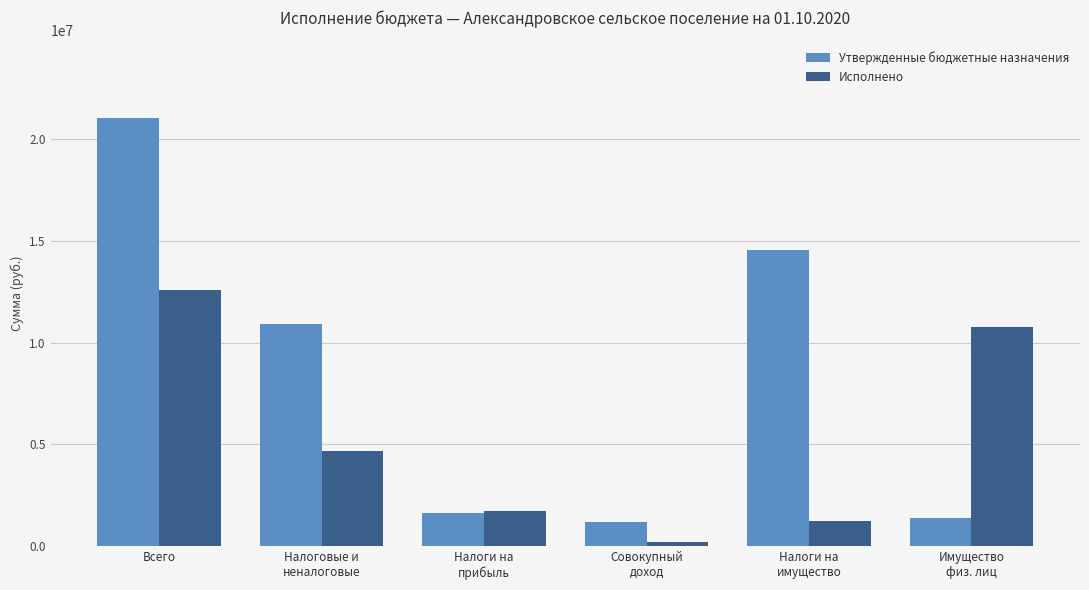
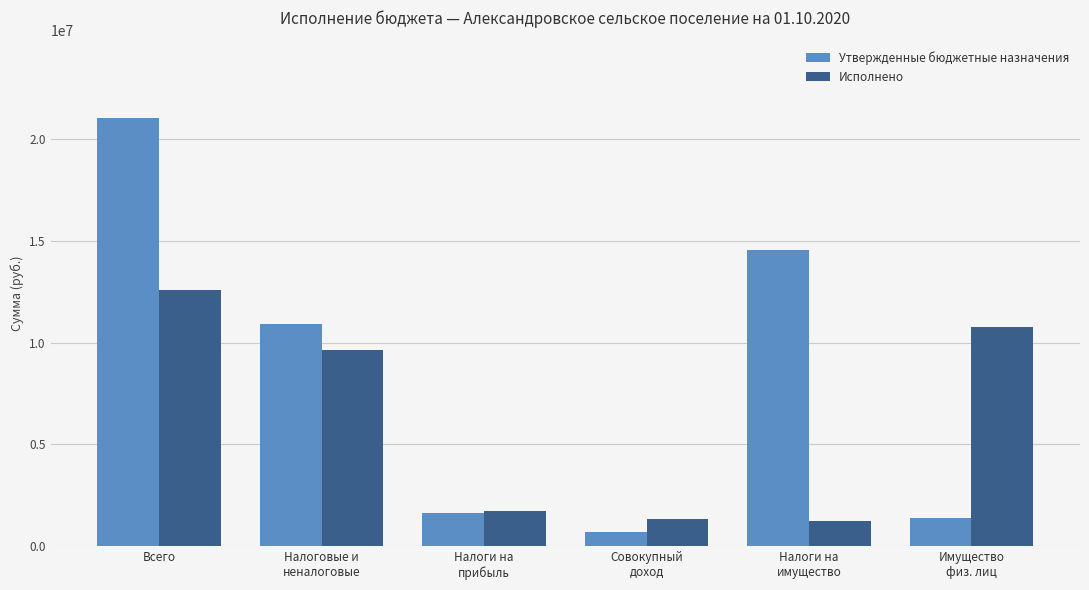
  {
    "Утвержденные бюджетные назначения": {
      "Всего": 21000000,
      "Налоговые и неналоговые": 10900000,
      "Налоги на прибыль": 1600000,
-     "Совокупный доход": 1200000,
+     "Совокупный доход": 700000,
      "Налоги на имущество": 14500000,
      "Имущество физ. лиц": 1400000
    },
    "Исполнено": {
      "Всего": 12600000,
-     "Налоговые и неналоговые": 4700000,
+     "Налоговые и неналоговые": 9600000,
      "Налоги на прибыль": 1700000,
-     "Совокупный доход": 200000,
+     "Совокупный доход": 1400000,
      "Налоги на имущество": 1200000,
      "Имущество физ. лиц": 10800000
    }
  }
